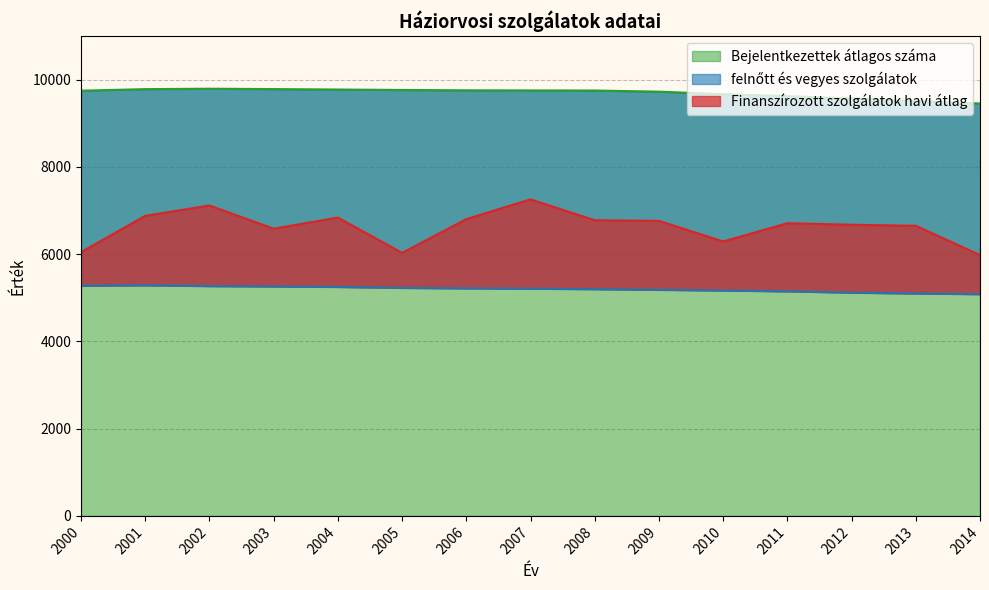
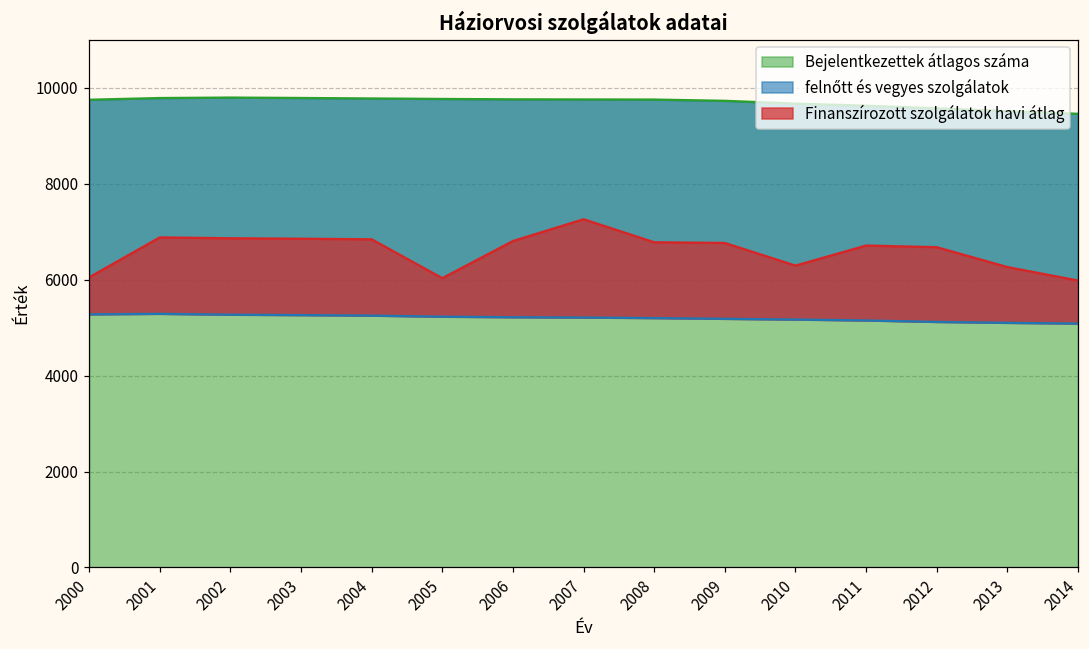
  {
    "Finanszírozott szolgálatok havi átlag": {
      "2000": 6000,
      "2001": 6900,
-     "2002": 7100,
-     "2003": 6600,
+     "2002": 6900,
+     "2003": 6900,
      "2004": 6800,
      "2005": 6000,
      "2006": 6800,
      "2007": 7300,
      "2008": 6800,
      "2009": 6800,
      "2010": 6300,
      "2011": 6700,
      "2012": 6700,
-     "2013": 6600,
+     "2013": 6300,
      "2014": 6000
    }
  }
